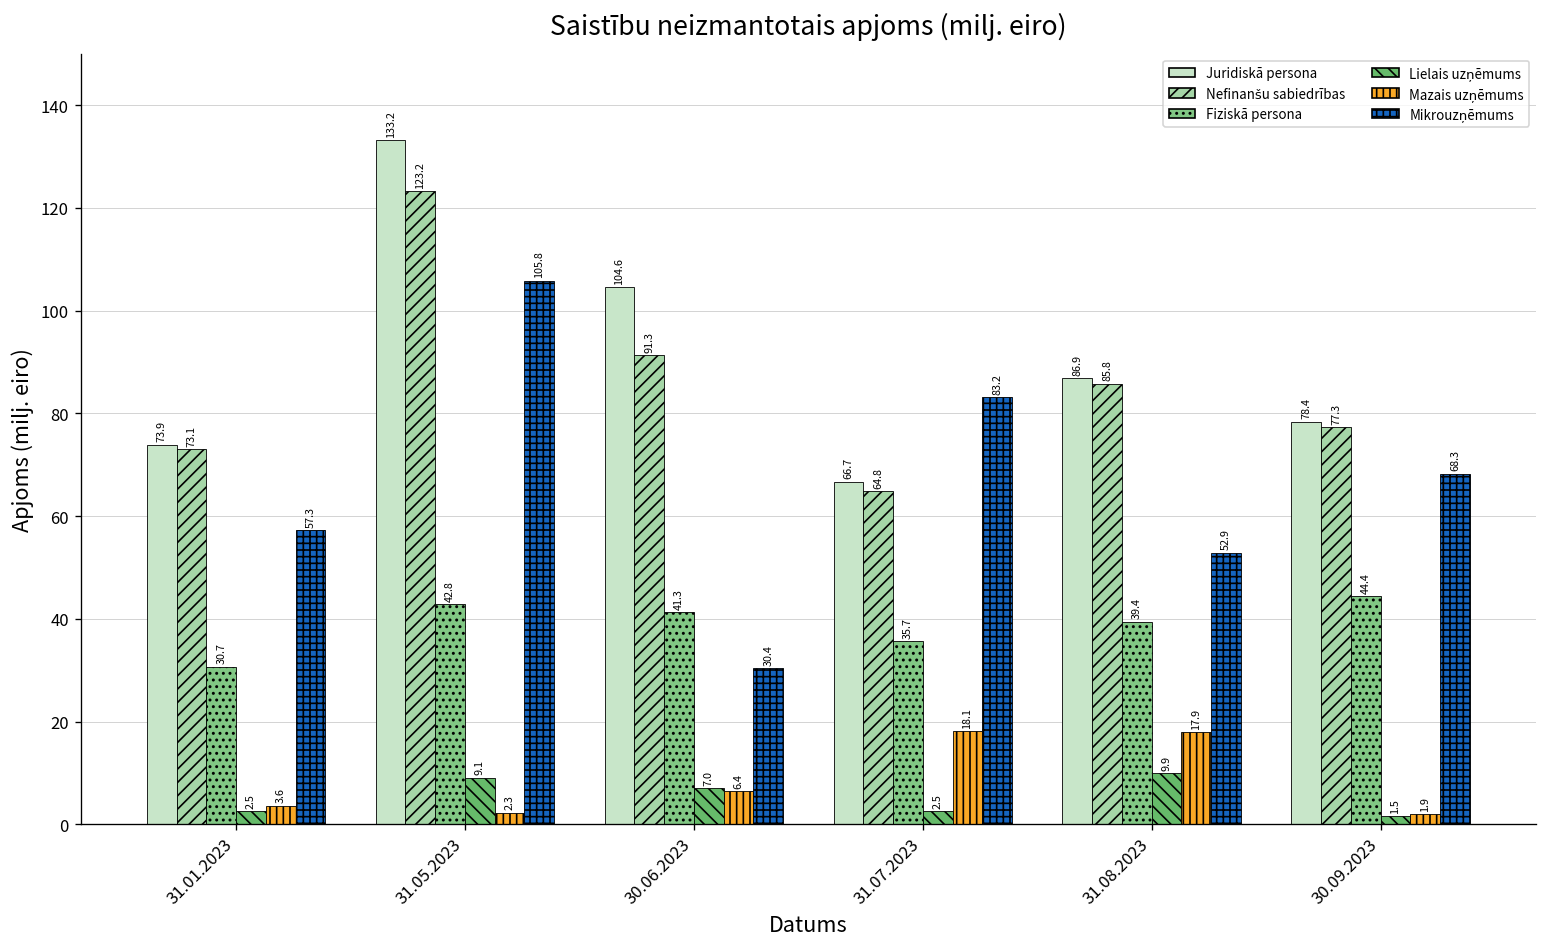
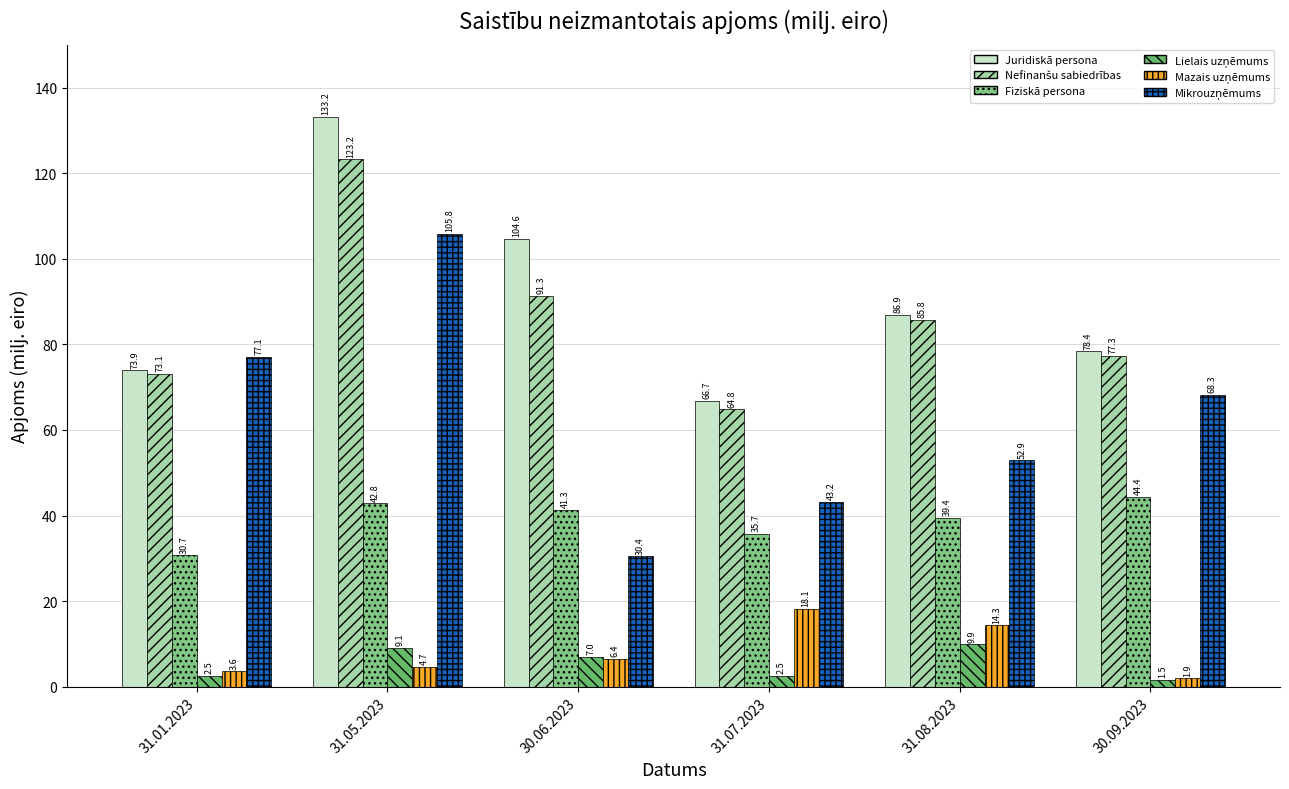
  {
    "Mazais uzņēmums": {
      "31.01.2023": 3.6,
-     "31.05.2023": 2.3,
+     "31.05.2023": 4.7,
      "30.06.2023": 6.4,
      "31.07.2023": 18.1,
-     "31.08.2023": 17.9,
+     "31.08.2023": 14.3,
      "30.09.2023": 1.9
    },
    "Mikrouzņēmums": {
-     "31.01.2023": 57.3,
+     "31.01.2023": 77.1,
      "31.05.2023": 105.8,
      "30.06.2023": 30.4,
-     "31.07.2023": 83.2,
+     "31.07.2023": 43.2,
      "31.08.2023": 52.9,
      "30.09.2023": 68.3
    }
  }
